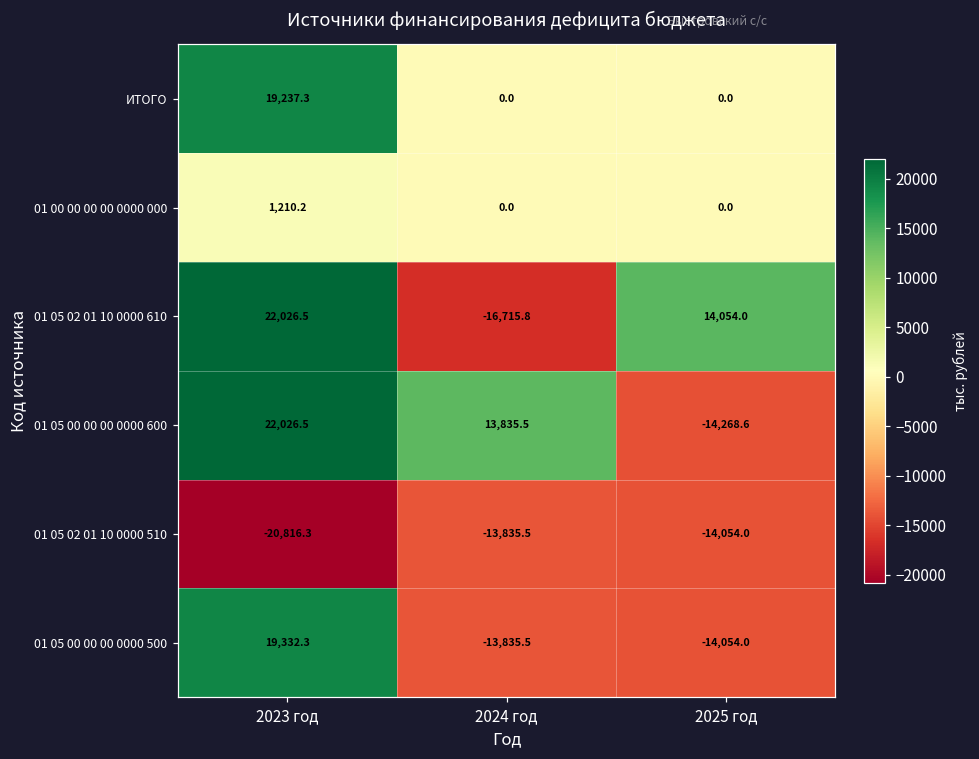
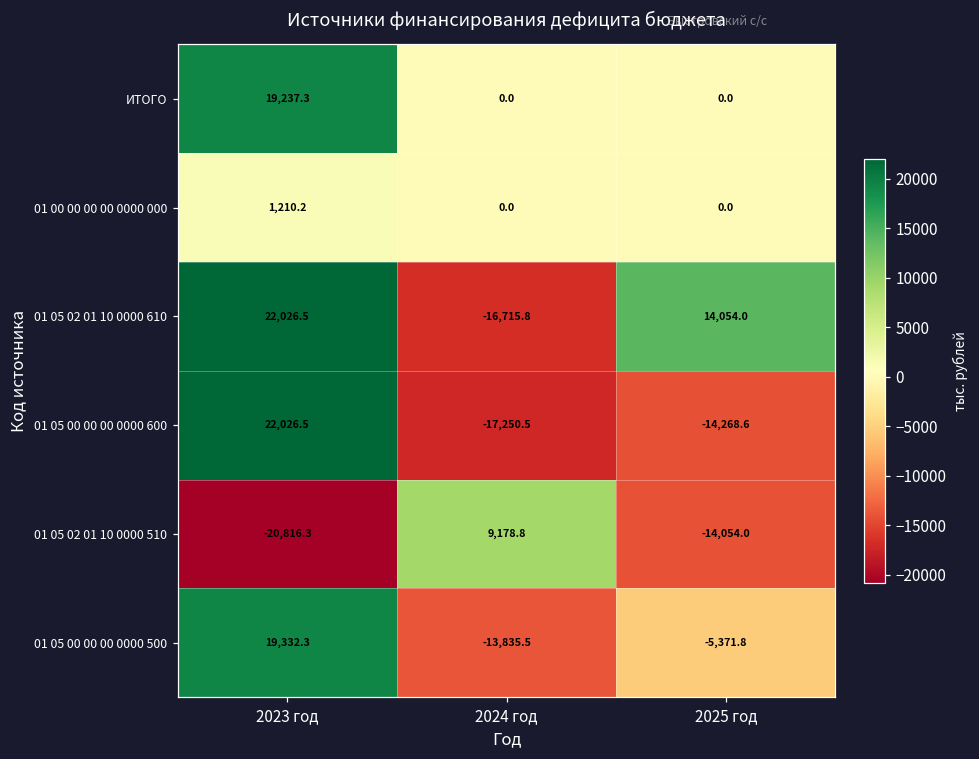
  {
    "ИТОГО": {
      "2023 год": "19,237.3",
      "2024 год": "0.0",
      "2025 год": "0.0"
    },
    "01 00 00 00 00 0000 000": {
      "2023 год": "1,210.2",
      "2024 год": "0.0",
      "2025 год": "0.0"
    },
    "01 05 02 01 10 0000 610": {
      "2023 год": "22,026.5",
      "2024 год": "-16,715.8",
      "2025 год": "14,054.0"
    },
    "01 05 00 00 00 0000 600": {
      "2023 год": "22,026.5",
-     "2024 год": "13,835.5",
+     "2024 год": "-17,250.5",
      "2025 год": "-14,268.6"
    },
    "01 05 02 01 10 0000 510": {
      "2023 год": "-20,816.3",
-     "2024 год": "-13,835.5",
+     "2024 год": "9,178.8",
      "2025 год": "-14,054.0"
    },
    "01 05 00 00 00 0000 500": {
      "2023 год": "19,332.3",
      "2024 год": "-13,835.5",
-     "2025 год": "-14,054.0"
+     "2025 год": "-5,371.8"
    }
  }
